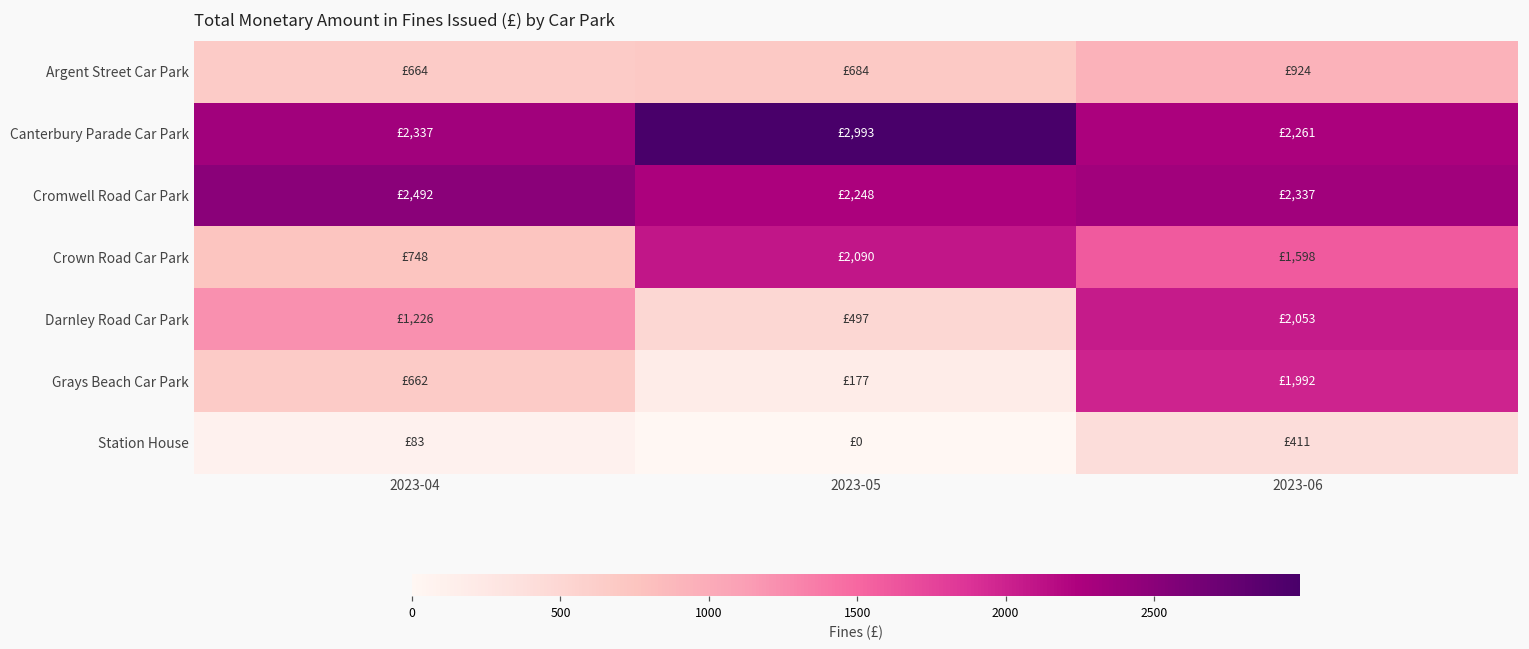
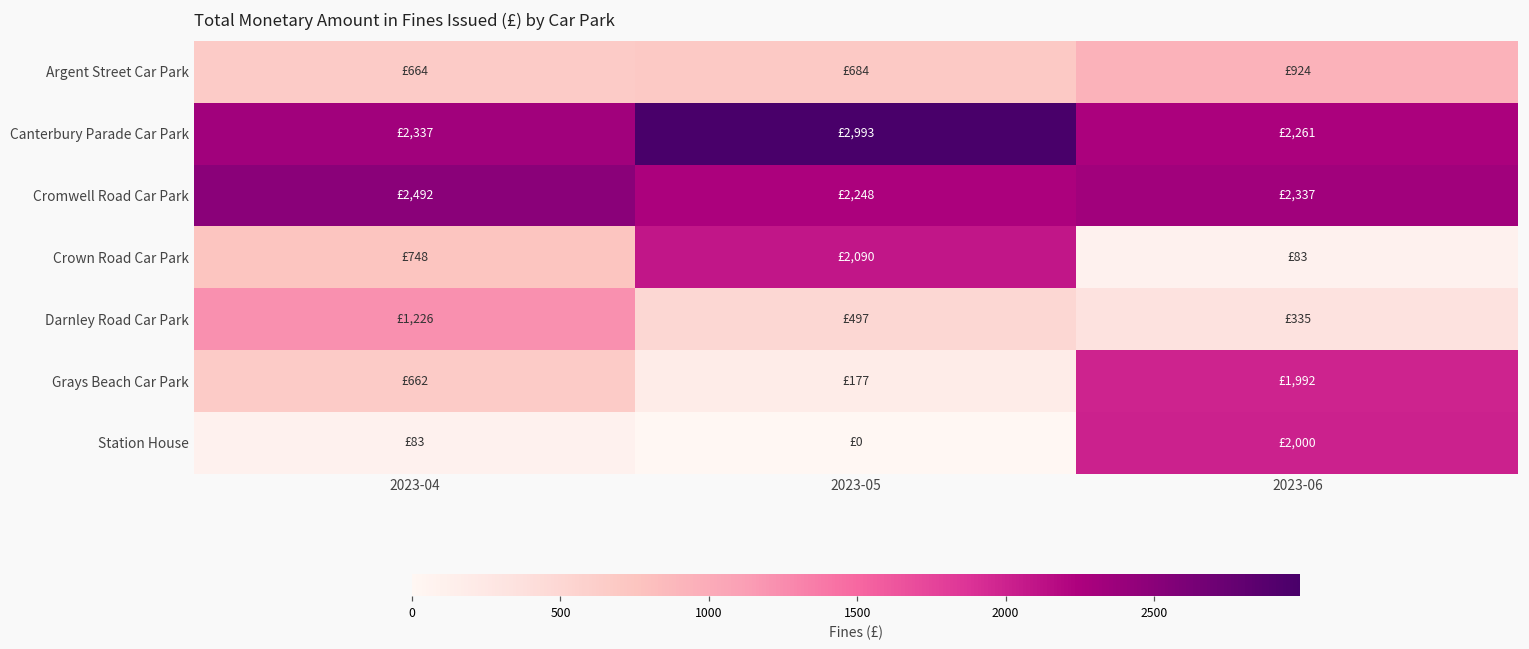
  {
    "Argent Street Car Park": {
      "2023-04": "£664",
      "2023-05": "£684",
      "2023-06": "£924"
    },
    "Canterbury Parade Car Park": {
      "2023-04": "£2,337",
      "2023-05": "£2,993",
      "2023-06": "£2,261"
    },
    "Cromwell Road Car Park": {
      "2023-04": "£2,492",
      "2023-05": "£2,248",
      "2023-06": "£2,337"
    },
    "Crown Road Car Park": {
      "2023-04": "£748",
      "2023-05": "£2,090",
-     "2023-06": "£1,598"
+     "2023-06": "£83"
    },
    "Darnley Road Car Park": {
      "2023-04": "£1,226",
      "2023-05": "£497",
-     "2023-06": "£2,053"
+     "2023-06": "£335"
    },
    "Grays Beach Car Park": {
      "2023-04": "£662",
      "2023-05": "£177",
      "2023-06": "£1,992"
    },
    "Station House": {
      "2023-04": "£83",
      "2023-05": "£0",
-     "2023-06": "£411"
+     "2023-06": "£2,000"
    }
  }
